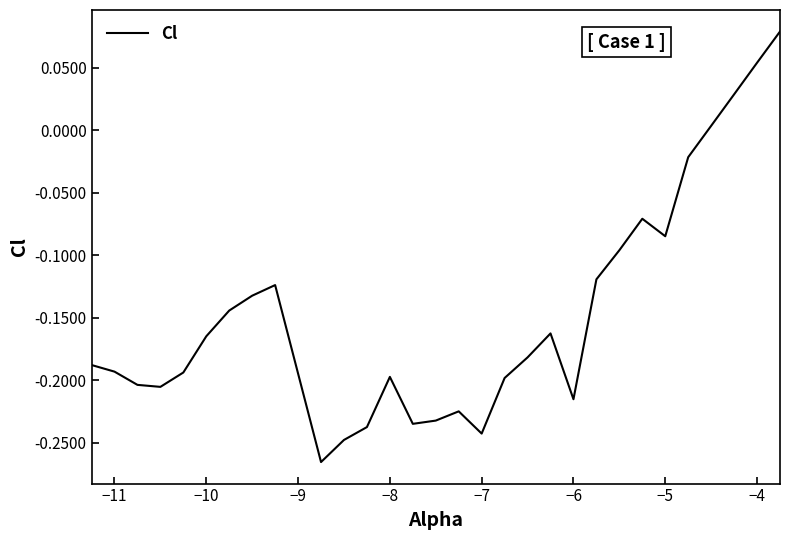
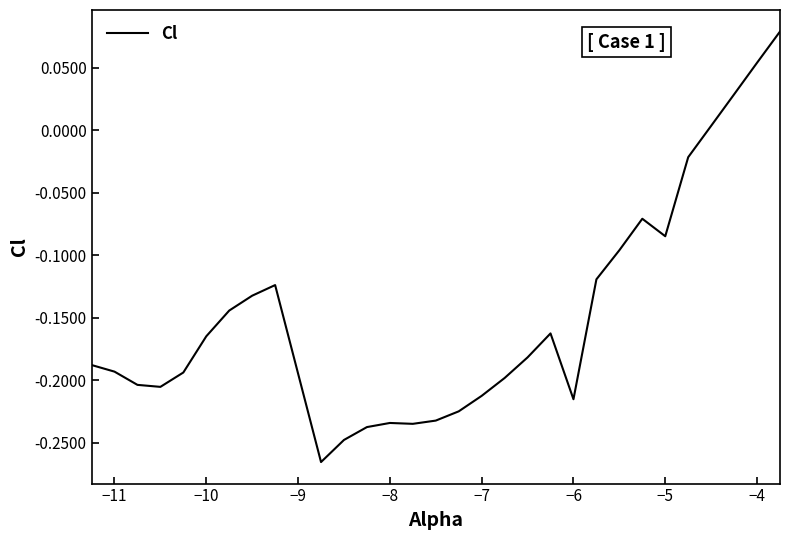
  {
    "−11": -0.193,
    "−10": -0.165,
-   "−8": -0.197,
-   "−7": -0.243,
+   "−8": -0.234,
+   "−7": -0.213,
    "−6": -0.215,
    "−5": -0.085,
    "−4": 0.054
  }
